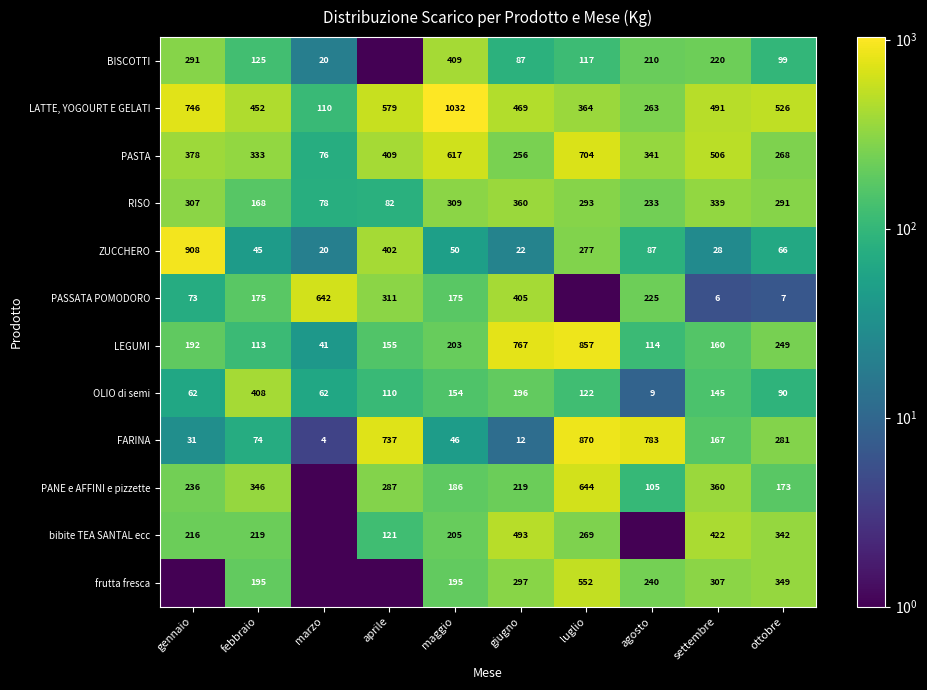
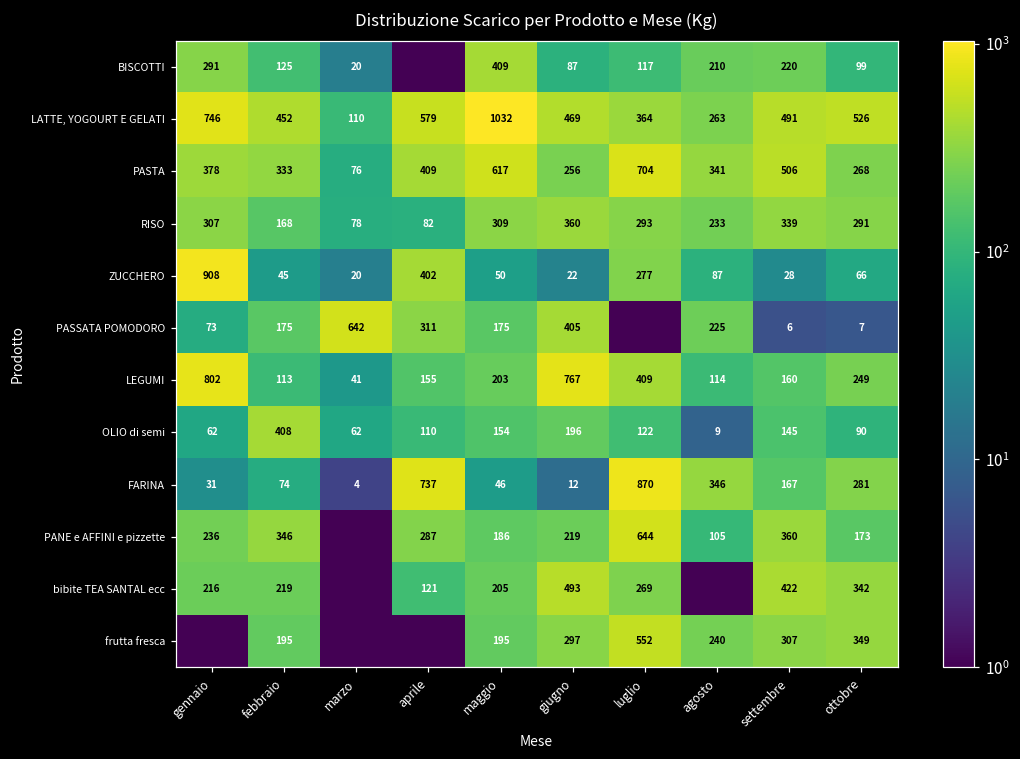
  {
    "BISCOTTI": {
      "gennaio": 291,
      "febbraio": 125,
      "marzo": 20,
      "maggio": 409,
      "giugno": 87,
      "luglio": 117,
      "agosto": 210,
      "settembre": 220,
      "ottobre": 99
    },
    "LATTE, YOGOURT E GELATI": {
      "gennaio": 746,
      "febbraio": 452,
      "marzo": 110,
      "aprile": 579,
      "maggio": 1032,
      "giugno": 469,
      "luglio": 364,
      "agosto": 263,
      "settembre": 491,
      "ottobre": 526
    },
    "PASTA": {
      "gennaio": 378,
      "febbraio": 333,
      "marzo": 76,
      "aprile": 409,
      "maggio": 617,
      "giugno": 256,
      "luglio": 704,
      "agosto": 341,
      "settembre": 506,
      "ottobre": 268
    },
    "RISO": {
      "gennaio": 307,
      "febbraio": 168,
      "marzo": 78,
      "aprile": 82,
      "maggio": 309,
      "giugno": 360,
      "luglio": 293,
      "agosto": 233,
      "settembre": 339,
      "ottobre": 291
    },
    "ZUCCHERO": {
      "gennaio": 908,
      "febbraio": 45,
      "marzo": 20,
      "aprile": 402,
      "maggio": 50,
      "giugno": 22,
      "luglio": 277,
      "agosto": 87,
      "settembre": 28,
      "ottobre": 66
    },
    "PASSATA POMODORO": {
      "gennaio": 73,
      "febbraio": 175,
      "marzo": 642,
      "aprile": 311,
      "maggio": 175,
      "giugno": 405,
      "agosto": 225,
      "settembre": 6,
      "ottobre": 7
    },
    "LEGUMI": {
-     "gennaio": 192,
+     "gennaio": 802,
      "febbraio": 113,
      "marzo": 41,
      "aprile": 155,
      "maggio": 203,
      "giugno": 767,
-     "luglio": 857,
+     "luglio": 409,
      "agosto": 114,
      "settembre": 160,
      "ottobre": 249
    },
    "OLIO di semi": {
      "gennaio": 62,
      "febbraio": 408,
      "marzo": 62,
      "aprile": 110,
      "maggio": 154,
      "giugno": 196,
      "luglio": 122,
      "agosto": 9,
      "settembre": 145,
      "ottobre": 90
    },
    "FARINA": {
      "gennaio": 31,
      "febbraio": 74,
      "marzo": 4,
      "aprile": 737,
      "maggio": 46,
      "giugno": 12,
      "luglio": 870,
-     "agosto": 783,
+     "agosto": 346,
      "settembre": 167,
      "ottobre": 281
    },
    "PANE e AFFINI e pizzette": {
      "gennaio": 236,
      "febbraio": 346,
      "aprile": 287,
      "maggio": 186,
      "giugno": 219,
      "luglio": 644,
      "agosto": 105,
      "settembre": 360,
      "ottobre": 173
    },
    "bibite TEA SANTAL ecc": {
      "gennaio": 216,
      "febbraio": 219,
      "aprile": 121,
      "maggio": 205,
      "giugno": 493,
      "luglio": 269,
      "settembre": 422,
      "ottobre": 342
    },
    "frutta fresca": {
      "febbraio": 195,
      "maggio": 195,
      "giugno": 297,
      "luglio": 552,
      "agosto": 240,
      "settembre": 307,
      "ottobre": 349
    }
  }
